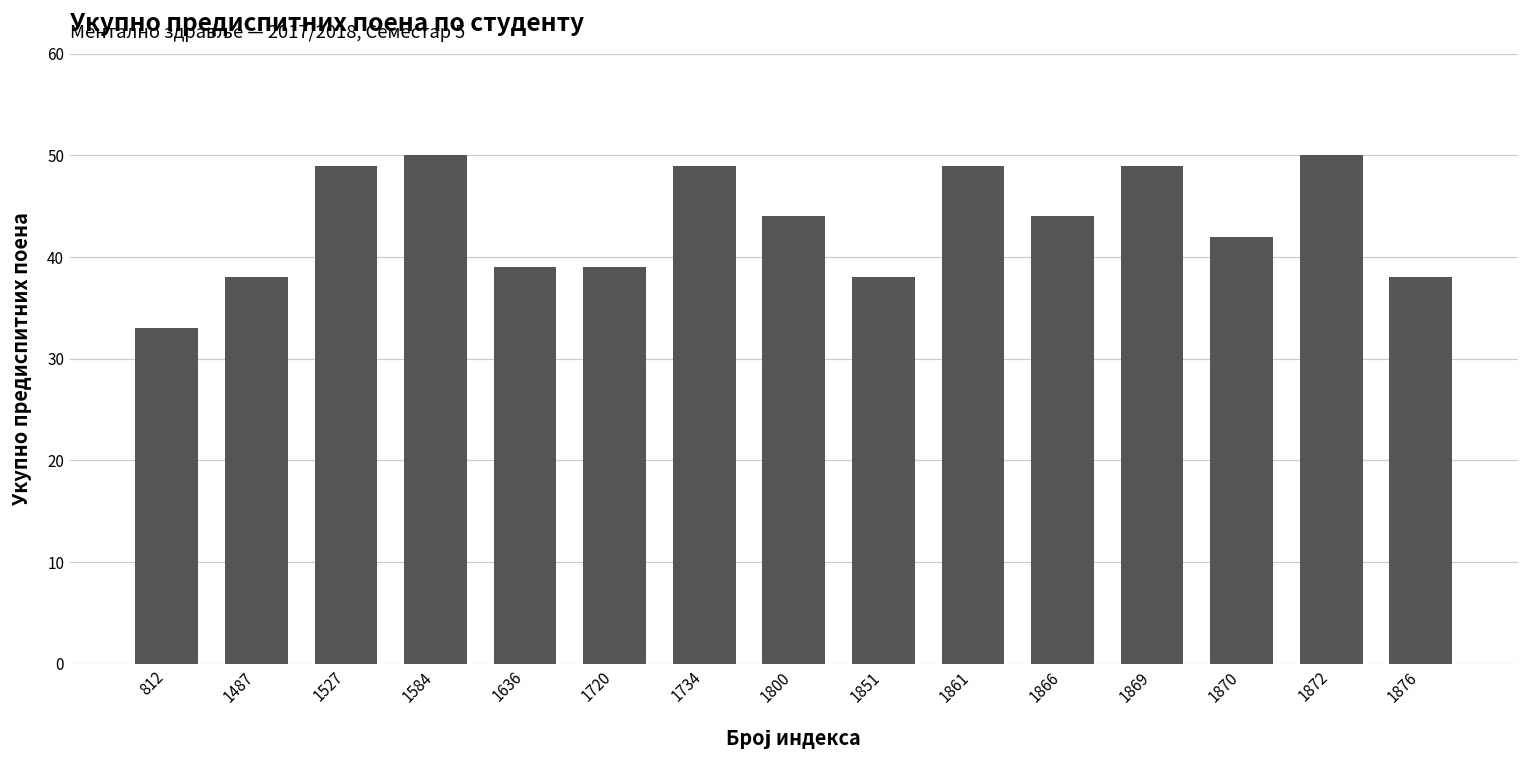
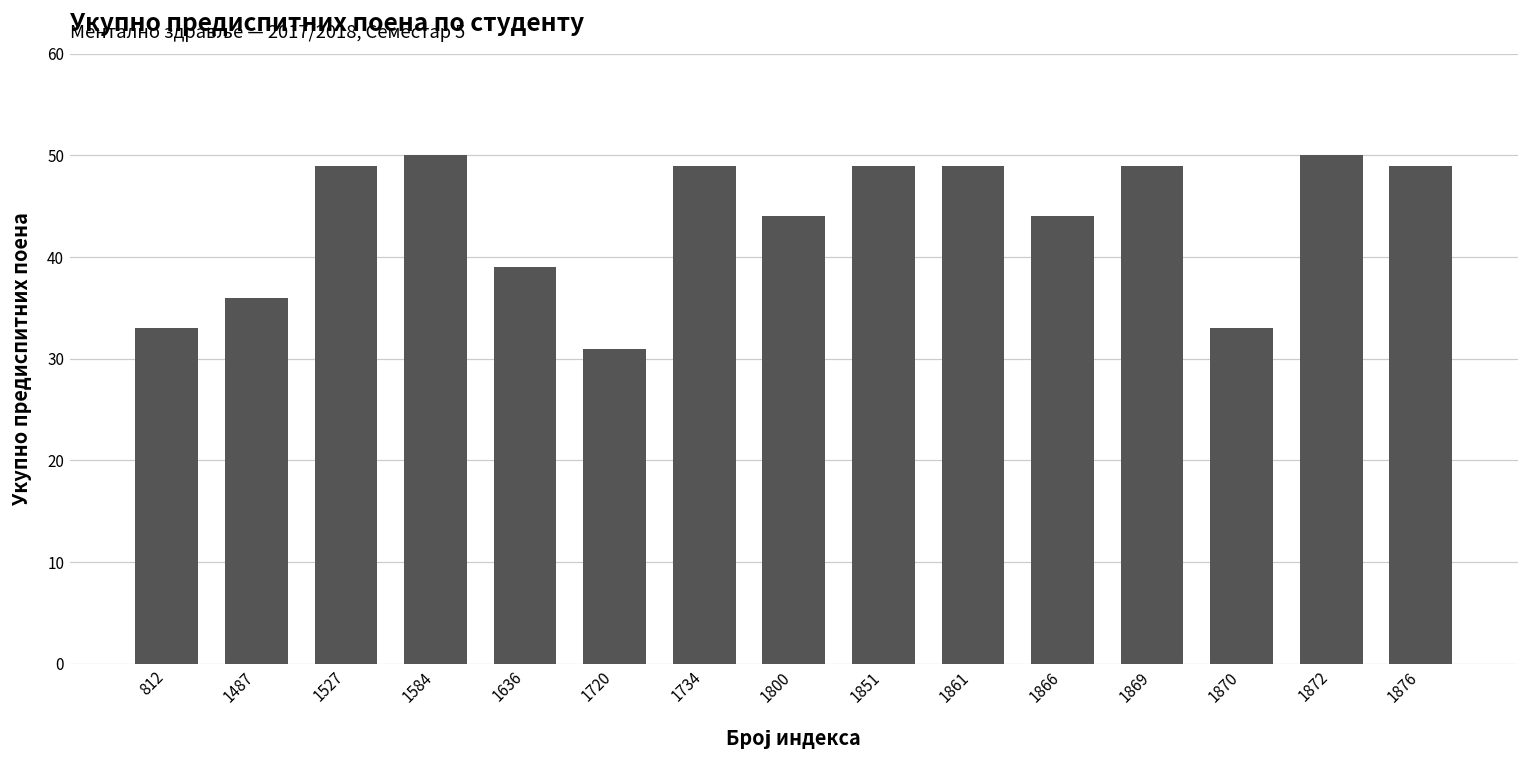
  {
    "812": 33,
-   "1487": 38,
+   "1487": 36,
    "1527": 49,
    "1584": 50,
    "1636": 39,
-   "1720": 39,
+   "1720": 31,
    "1734": 49,
    "1800": 44,
-   "1851": 38,
+   "1851": 49,
    "1861": 49,
    "1866": 44,
    "1869": 49,
-   "1870": 42,
+   "1870": 33,
    "1872": 50,
-   "1876": 38
+   "1876": 49
  }
